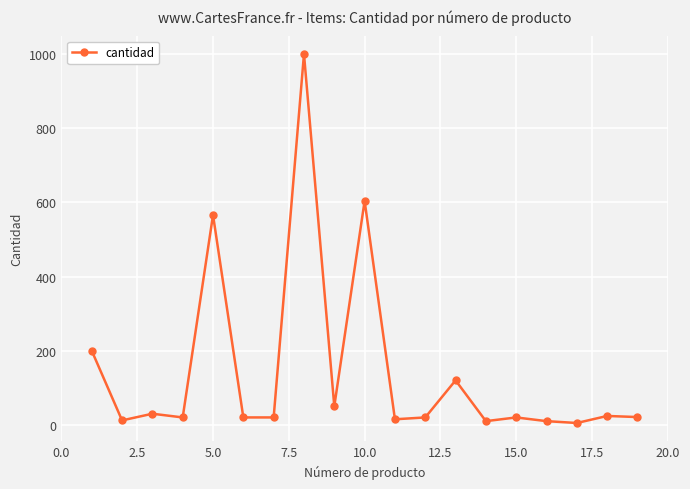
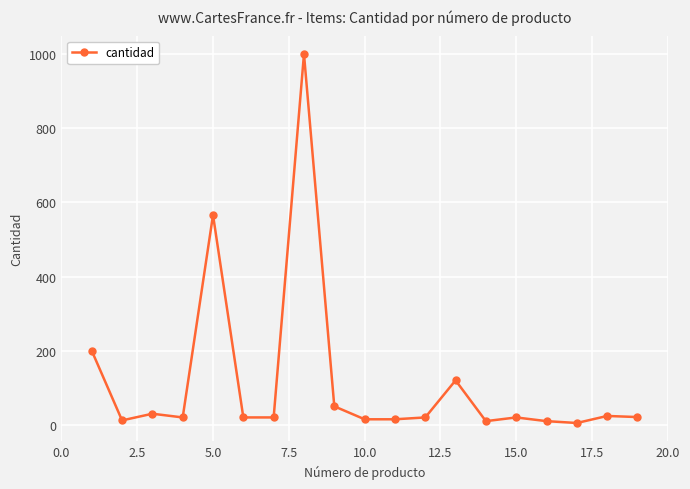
  {
    "5.0": 570,
-   "10.0": 600,
+   "10.0": 20,
    "15.0": 20
  }
